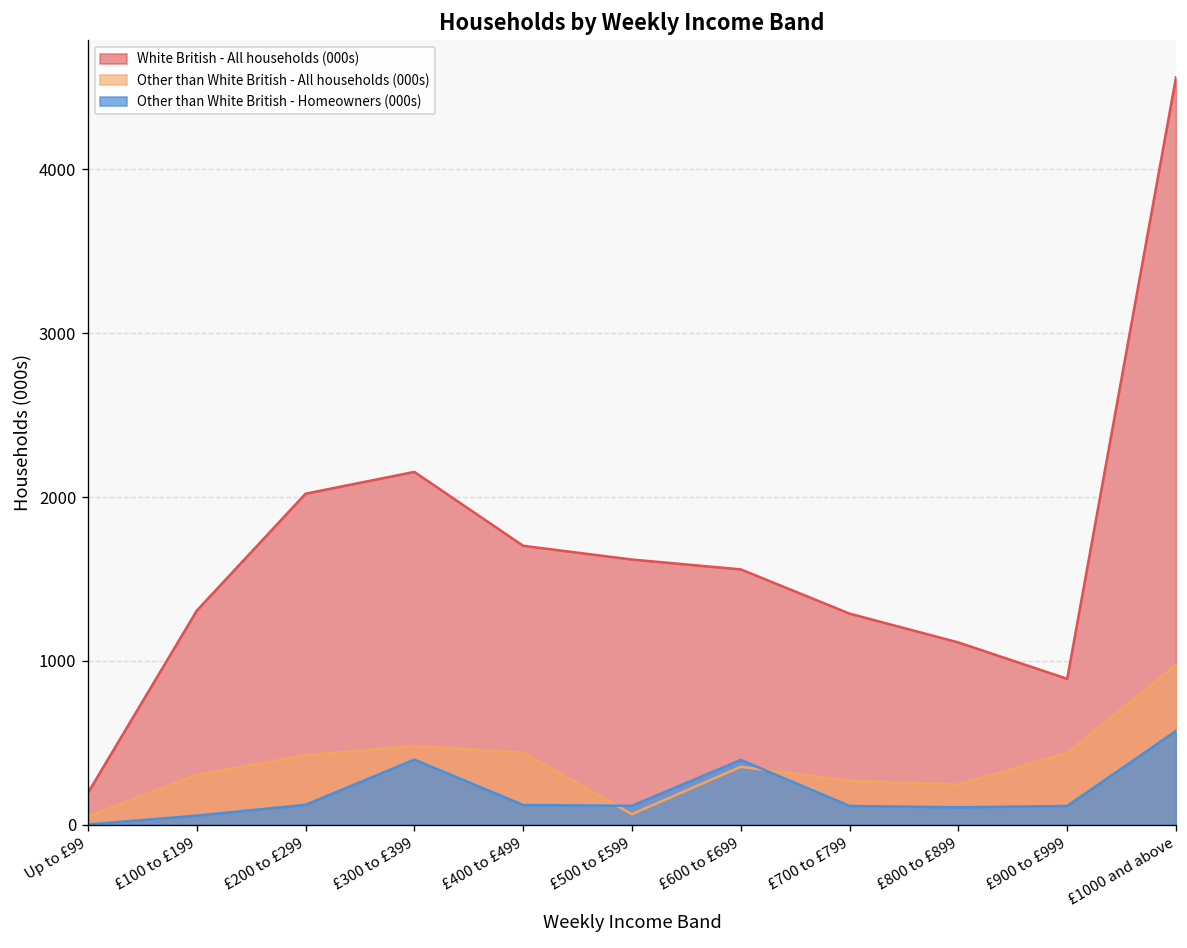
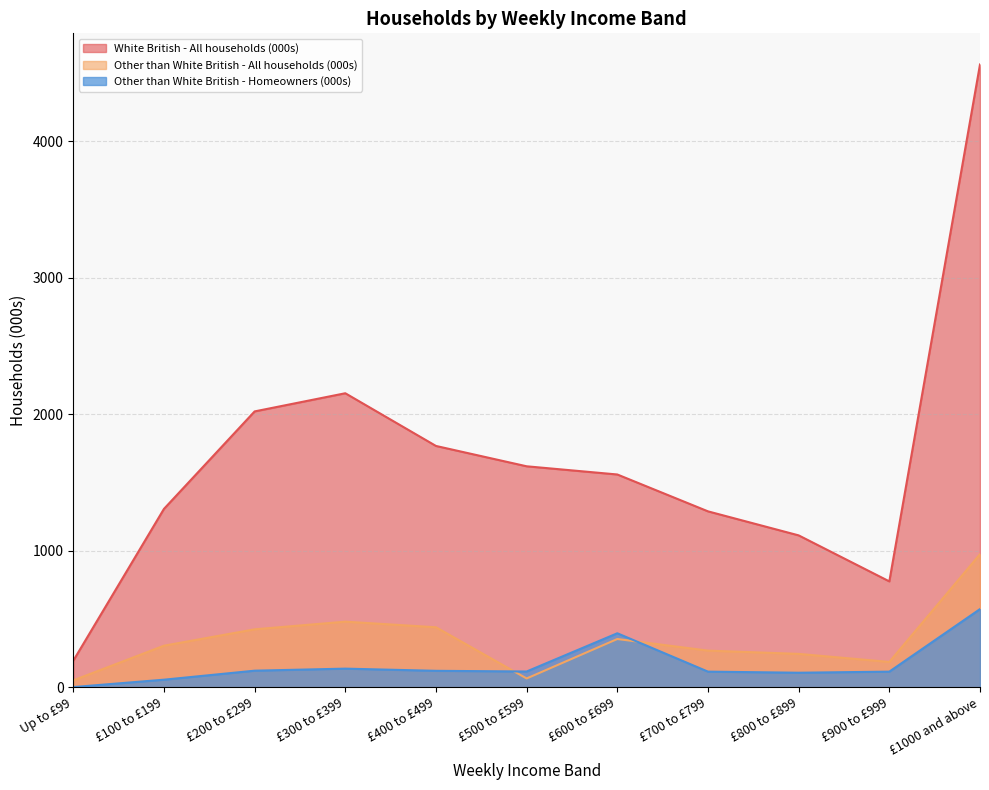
  {
    "White British - All households (000s)": {
      "Up to £99": 200,
      "£100 to £199": 1310,
      "£200 to £299": 2020,
      "£300 to £399": 2150,
-     "£400 to £499": 1700,
+     "£400 to £499": 1770,
      "£500 to £599": 1620,
      "£600 to £699": 1560,
      "£700 to £799": 1290,
      "£800 to £899": 1110,
-     "£900 to £999": 890,
+     "£900 to £999": 780,
      "£1000 and above": 4560
    },
    "Other than White British - All households (000s)": {
      "Up to £99": 50,
      "£100 to £199": 310,
      "£200 to £299": 430,
      "£300 to £399": 480,
      "£400 to £499": 440,
      "£500 to £599": 70,
      "£600 to £699": 350,
      "£700 to £799": 270,
      "£800 to £899": 250,
-     "£900 to £999": 440,
+     "£900 to £999": 190,
      "£1000 and above": 980
    },
    "Other than White British - Homeowners (000s)": {
      "Up to £99": 0,
      "£100 to £199": 60,
      "£200 to £299": 120,
-     "£300 to £399": 400,
+     "£300 to £399": 140,
      "£400 to £499": 120,
      "£500 to £599": 120,
      "£600 to £699": 400,
      "£700 to £799": 120,
      "£800 to £899": 110,
      "£900 to £999": 120,
      "£1000 and above": 570
    }
  }
